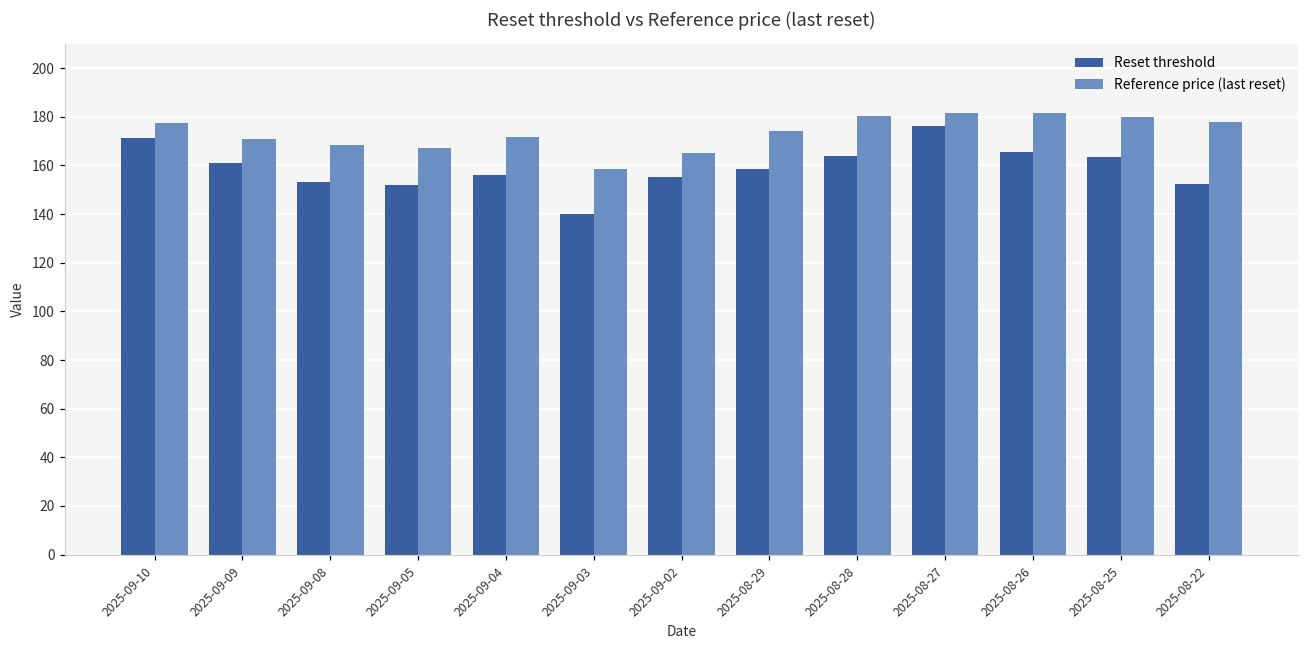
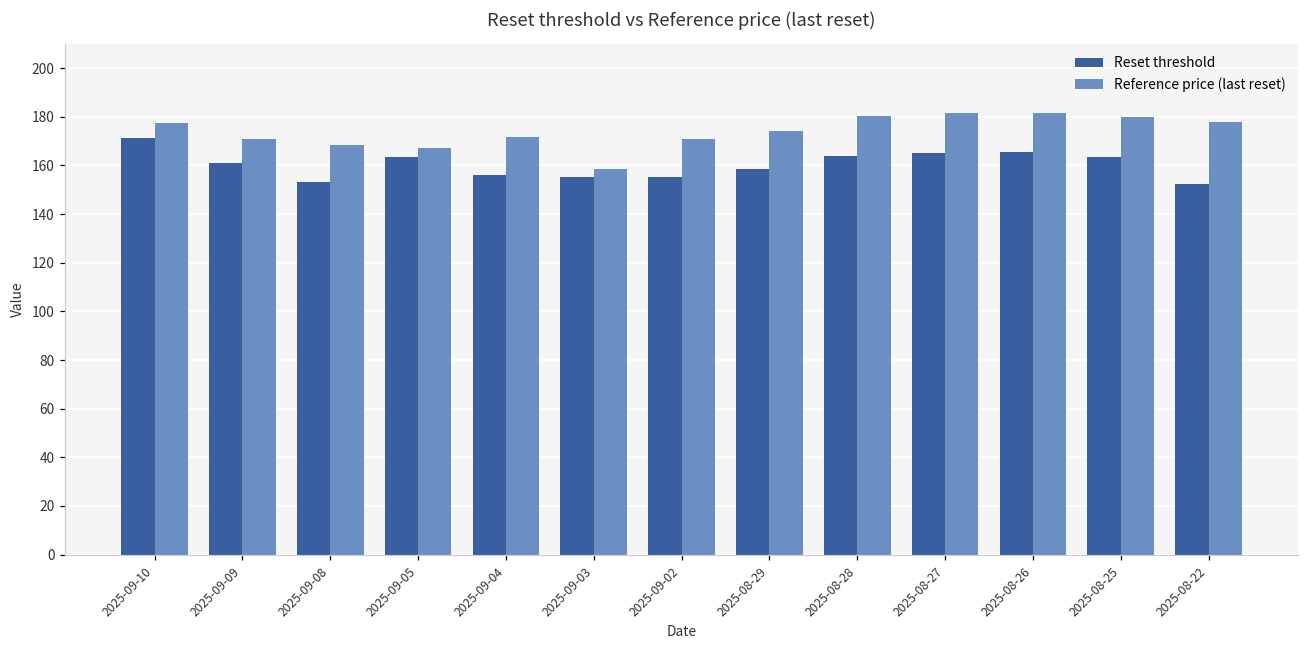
  {
    "Reset threshold": {
      "2025-09-10": 171,
      "2025-09-09": 161,
      "2025-09-08": 153,
-     "2025-09-05": 152,
+     "2025-09-05": 164,
      "2025-09-04": 156,
-     "2025-09-03": 140,
+     "2025-09-03": 155,
      "2025-09-02": 155,
      "2025-08-29": 159,
      "2025-08-28": 164,
-     "2025-08-27": 176,
+     "2025-08-27": 165,
      "2025-08-26": 165,
      "2025-08-25": 164,
      "2025-08-22": 153
    },
    "Reference price (last reset)": {
      "2025-09-10": 177,
      "2025-09-09": 171,
      "2025-09-08": 168,
      "2025-09-05": 167,
      "2025-09-04": 172,
      "2025-09-03": 159,
-     "2025-09-02": 165,
+     "2025-09-02": 171,
      "2025-08-29": 174,
      "2025-08-28": 180,
      "2025-08-27": 182,
      "2025-08-26": 182,
      "2025-08-25": 180,
      "2025-08-22": 178
    }
  }
